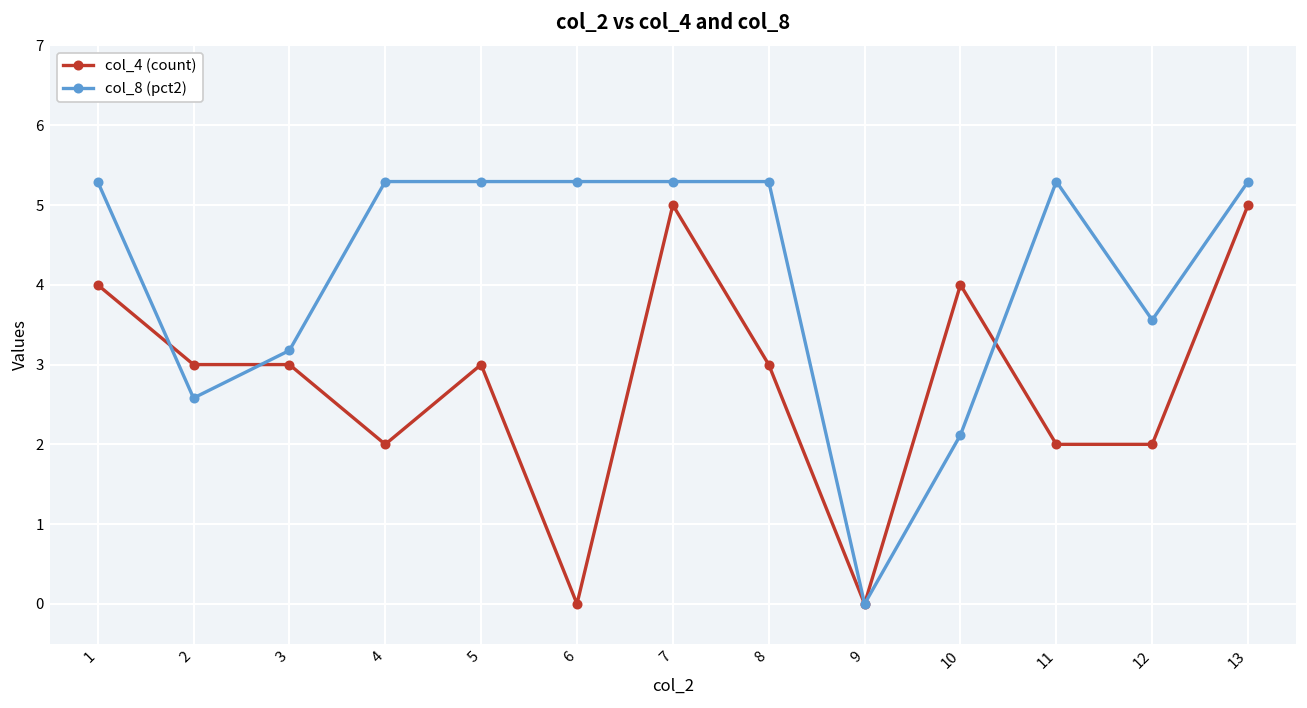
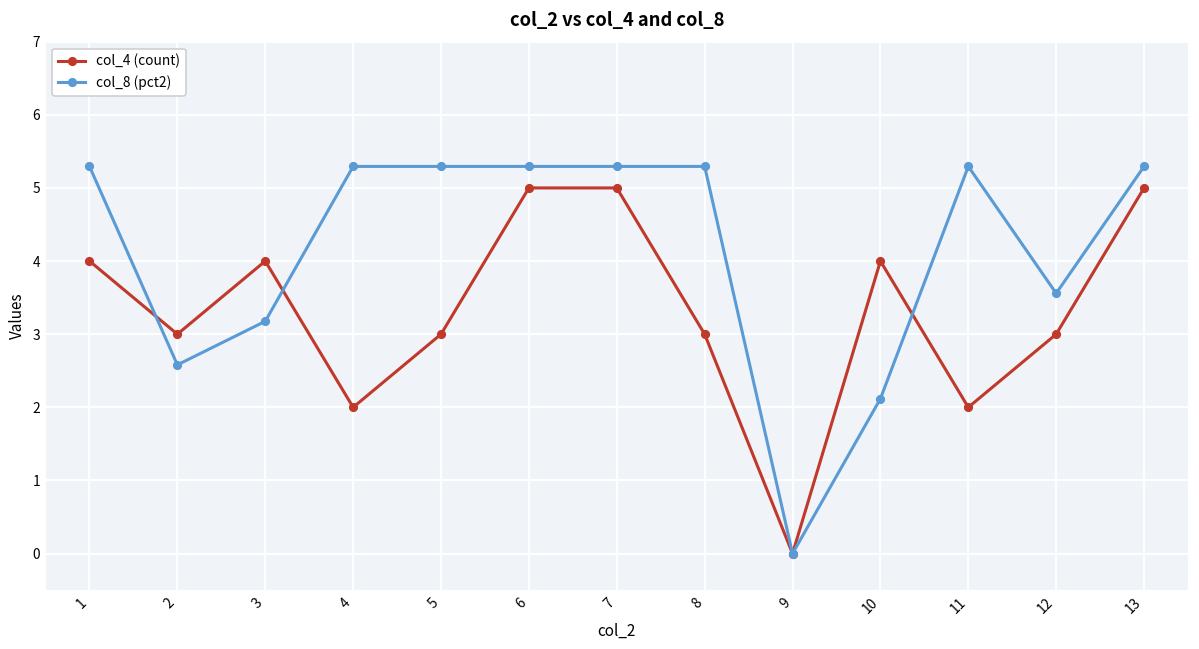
  {
    "col_4 (count)": {
      "1": 4,
      "2": 3,
-     "3": 3,
+     "3": 4,
      "4": 2,
      "5": 3,
-     "6": 0,
+     "6": 5,
      "7": 5,
      "8": 3,
      "10": 4,
      "11": 2,
-     "12": 2,
+     "12": 3,
      "13": 5
    },
    "col_8 (pct2)": {
      "1": 5.3,
      "2": 2.6,
      "3": 3.2,
      "4": 5.3,
      "5": 5.3,
      "6": 5.3,
      "7": 5.3,
      "8": 5.3,
      "10": 2.1,
      "11": 5.3,
      "12": 3.6,
      "13": 5.3
    }
  }
